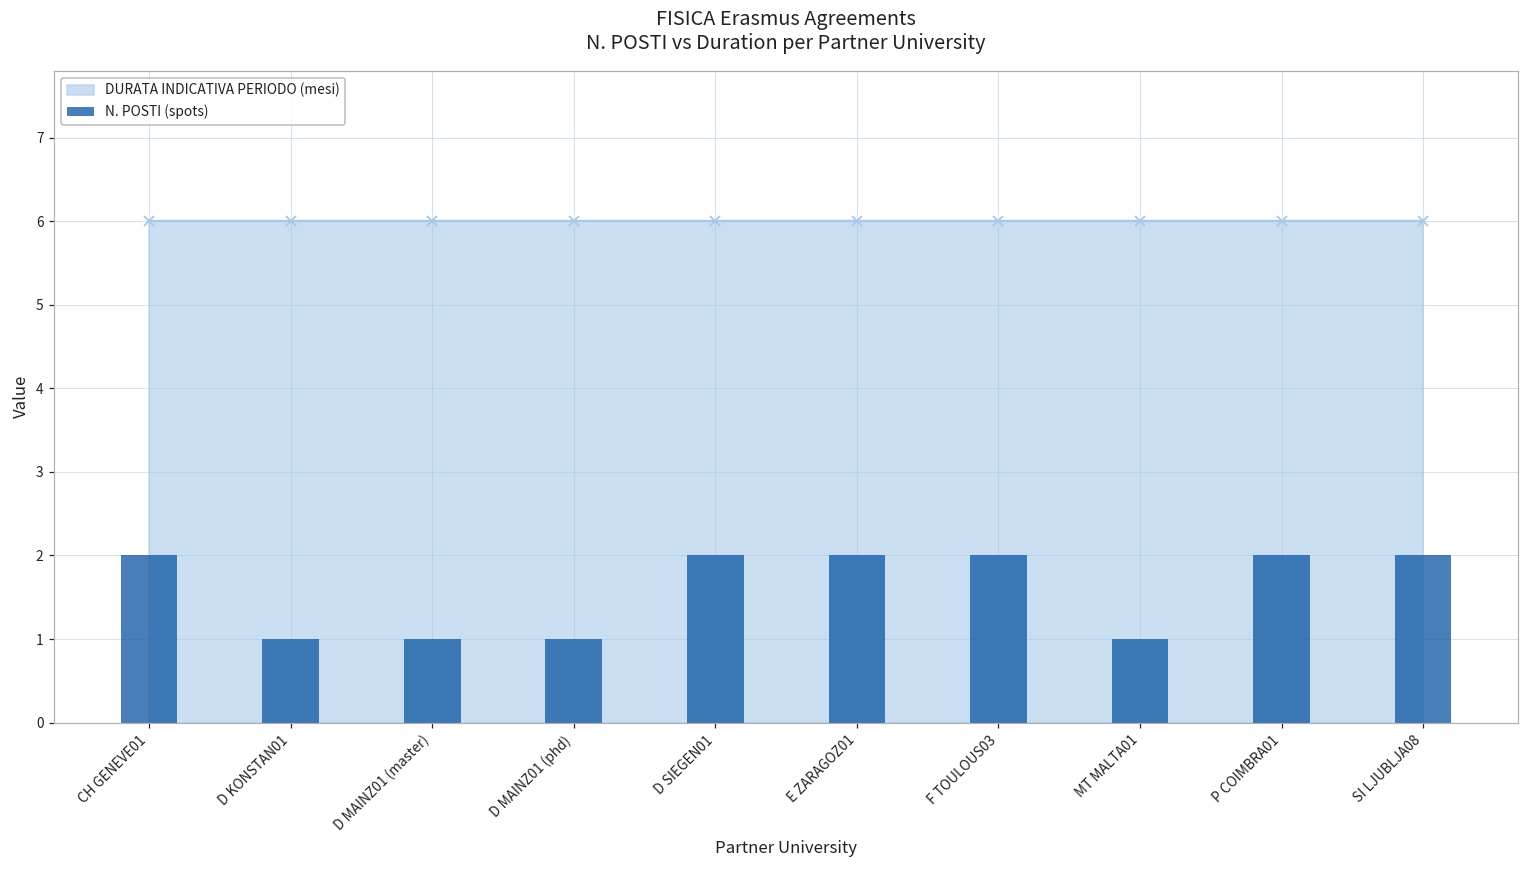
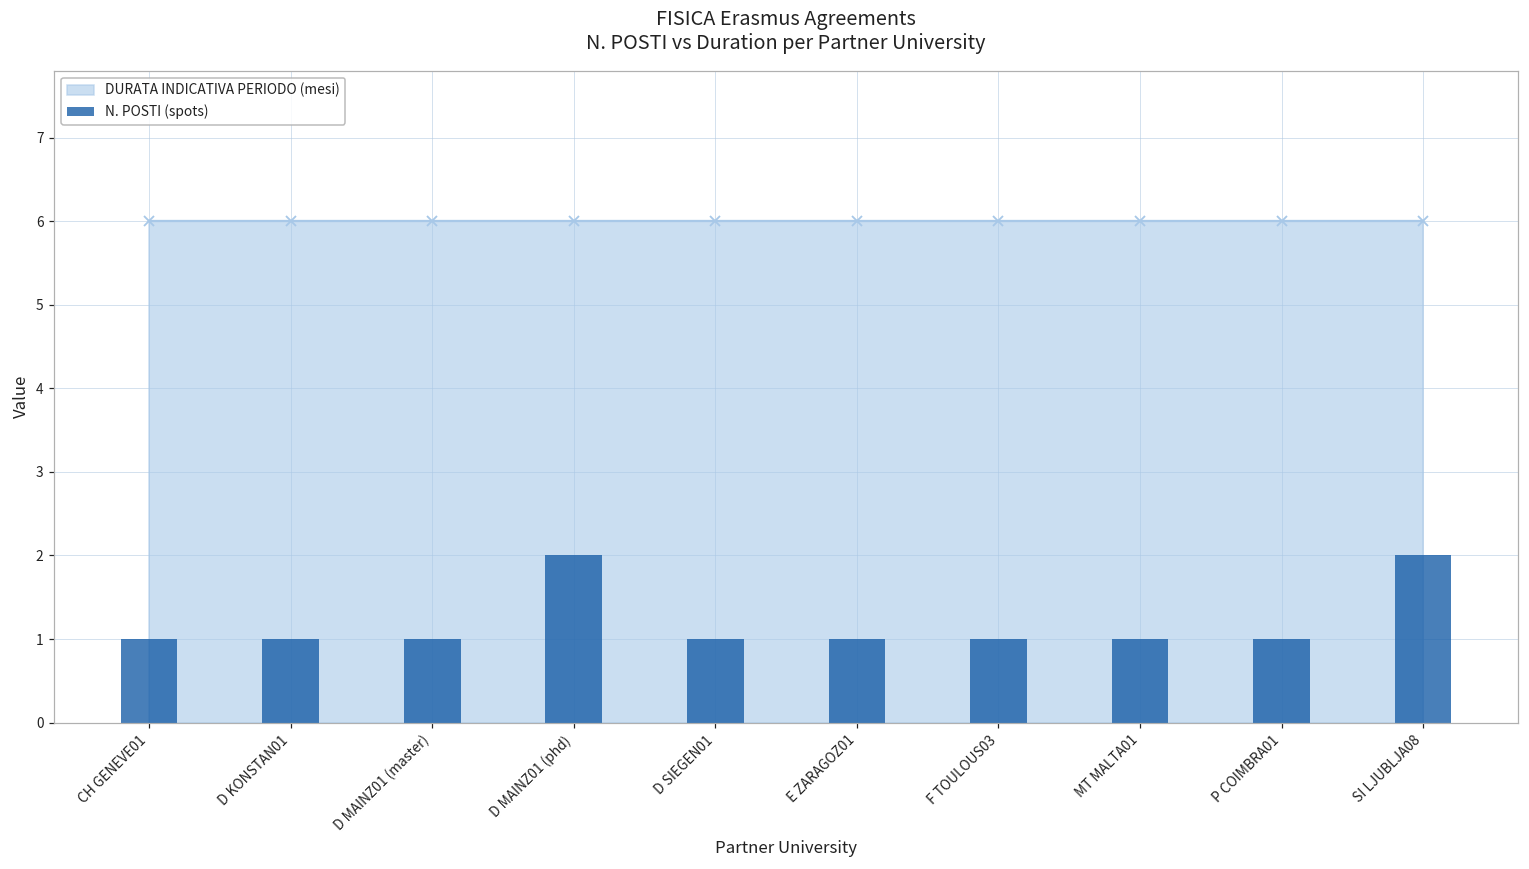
  {
    "N. POSTI (spots)": {
-     "CH GENEVE01": 2,
+     "CH GENEVE01": 1,
      "D KONSTAN01": 1,
      "D MAINZ01 (master)": 1,
-     "D MAINZ01 (phd)": 1,
-     "D SIEGEN01": 2,
-     "E ZARAGOZ01": 2,
-     "F TOULOUS03": 2,
+     "D MAINZ01 (phd)": 2,
+     "D SIEGEN01": 1,
+     "E ZARAGOZ01": 1,
+     "F TOULOUS03": 1,
      "MT MALTA01": 1,
-     "P COIMBRA01": 2,
+     "P COIMBRA01": 1,
      "SI LJUBLJA08": 2
    },
    "DURATA INDICATIVA PERIODO (mesi)": {
      "CH GENEVE01": 6,
      "D KONSTAN01": 6,
      "D MAINZ01 (master)": 6,
      "D MAINZ01 (phd)": 6,
      "D SIEGEN01": 6,
      "E ZARAGOZ01": 6,
      "F TOULOUS03": 6,
      "MT MALTA01": 6,
      "P COIMBRA01": 6,
      "SI LJUBLJA08": 6
    }
  }
